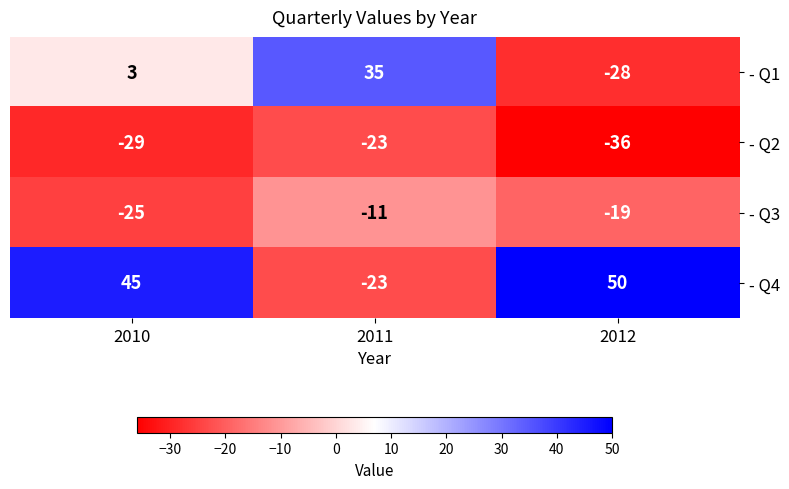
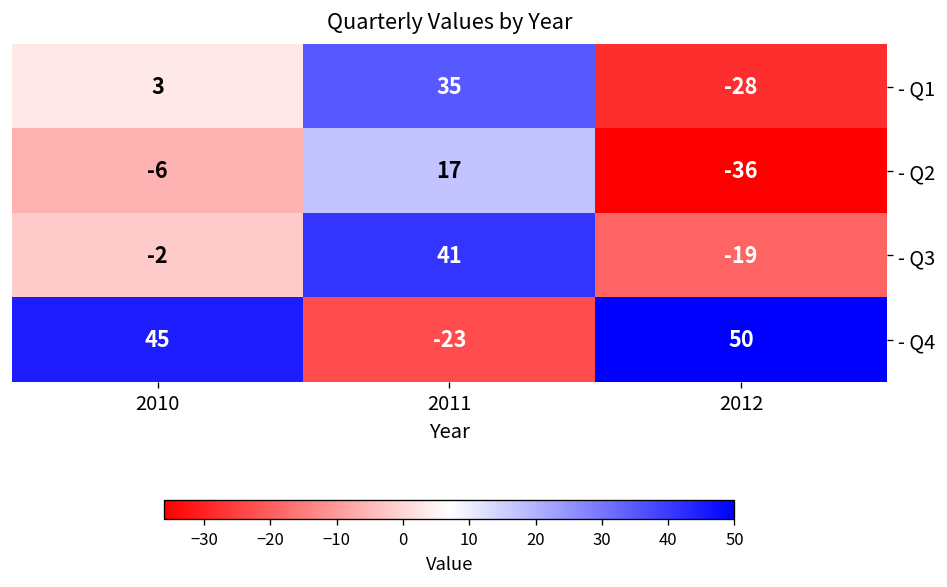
  {
    "- Q1": {
      "2010": 3,
      "2011": 35,
      "2012": -28
    },
    "- Q2": {
-     "2010": -29,
-     "2011": -23,
+     "2010": -6,
+     "2011": 17,
      "2012": -36
    },
    "- Q3": {
-     "2010": -25,
-     "2011": -11,
+     "2010": -2,
+     "2011": 41,
      "2012": -19
    },
    "- Q4": {
      "2010": 45,
      "2011": -23,
      "2012": 50
    }
  }
